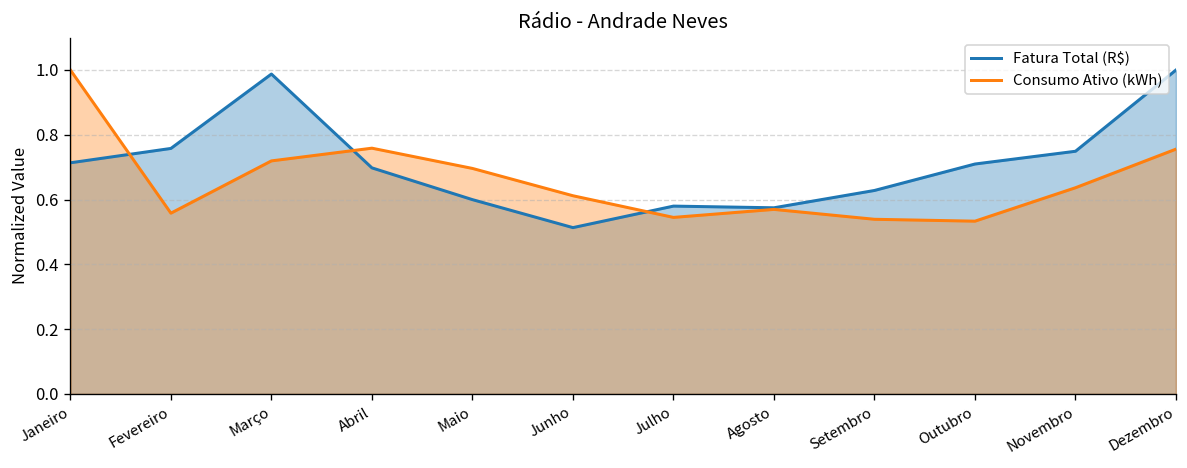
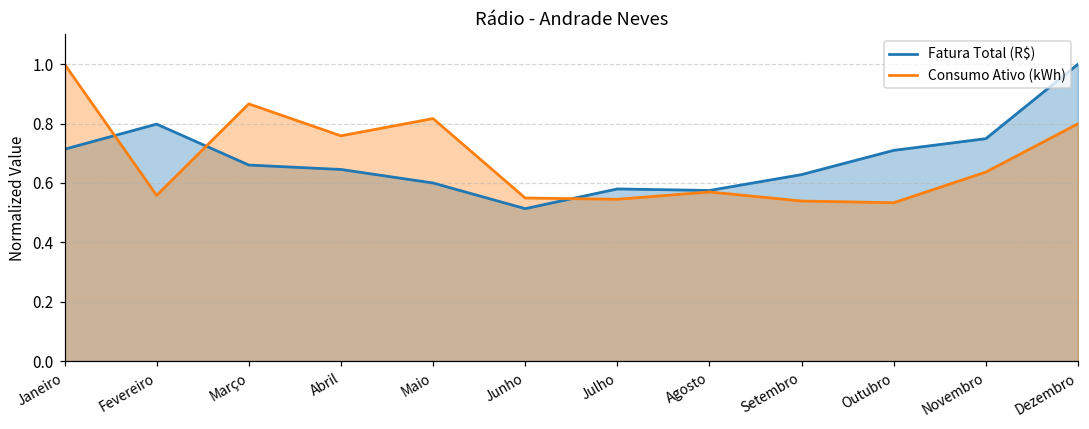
  {
    "Fatura Total (R$)": {
      "Janeiro": 0.71,
-     "Fevereiro": 0.76,
-     "Março": 0.99,
-     "Abril": 0.70,
+     "Fevereiro": 0.80,
+     "Março": 0.66,
+     "Abril": 0.65,
      "Maio": 0.60,
      "Junho": 0.51,
      "Julho": 0.58,
      "Setembro": 0.63,
      "Outubro": 0.71,
      "Novembro": 0.75,
      "Dezembro": 1.00
    },
    "Consumo Ativo (kWh)": {
      "Janeiro": 1.00,
      "Fevereiro": 0.56,
-     "Março": 0.72,
+     "Março": 0.87,
      "Abril": 0.76,
-     "Maio": 0.70,
-     "Junho": 0.61,
+     "Maio": 0.82,
+     "Junho": 0.55,
      "Julho": 0.55,
      "Setembro": 0.54,
      "Outubro": 0.53,
      "Novembro": 0.64,
-     "Dezembro": 0.76
+     "Dezembro": 0.80
    }
  }
